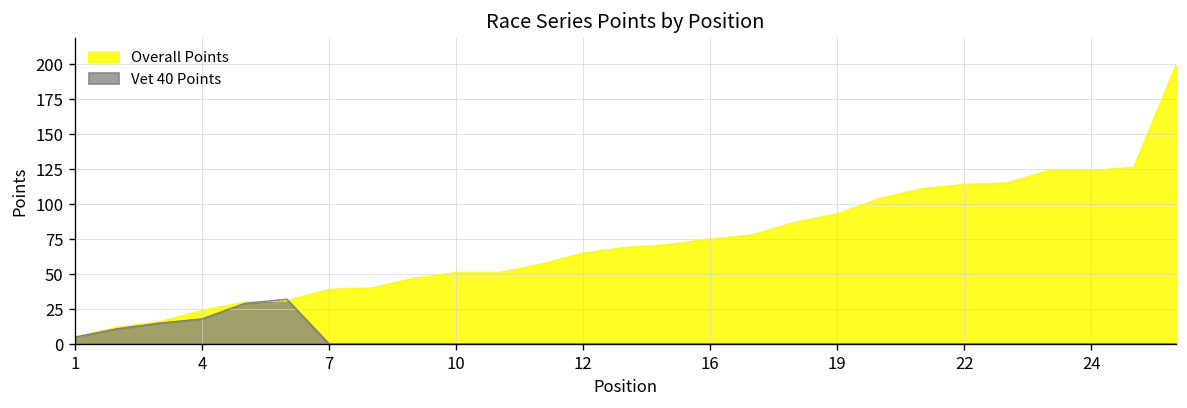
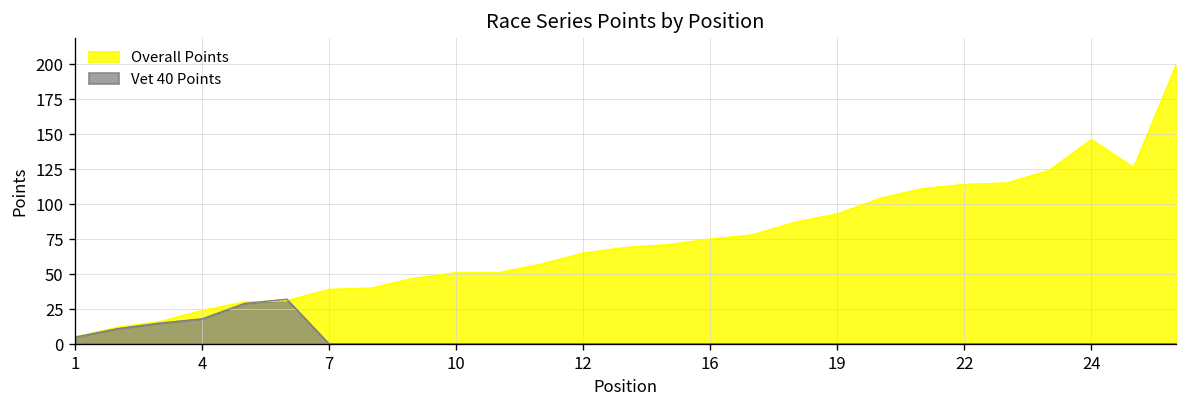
  {
    "Overall Points": {
      "12": 65,
-     "24": 124
+     "24": 146
    },
    "Vet 40 Points": {
      "12": 0,
      "24": 0
    }
  }
